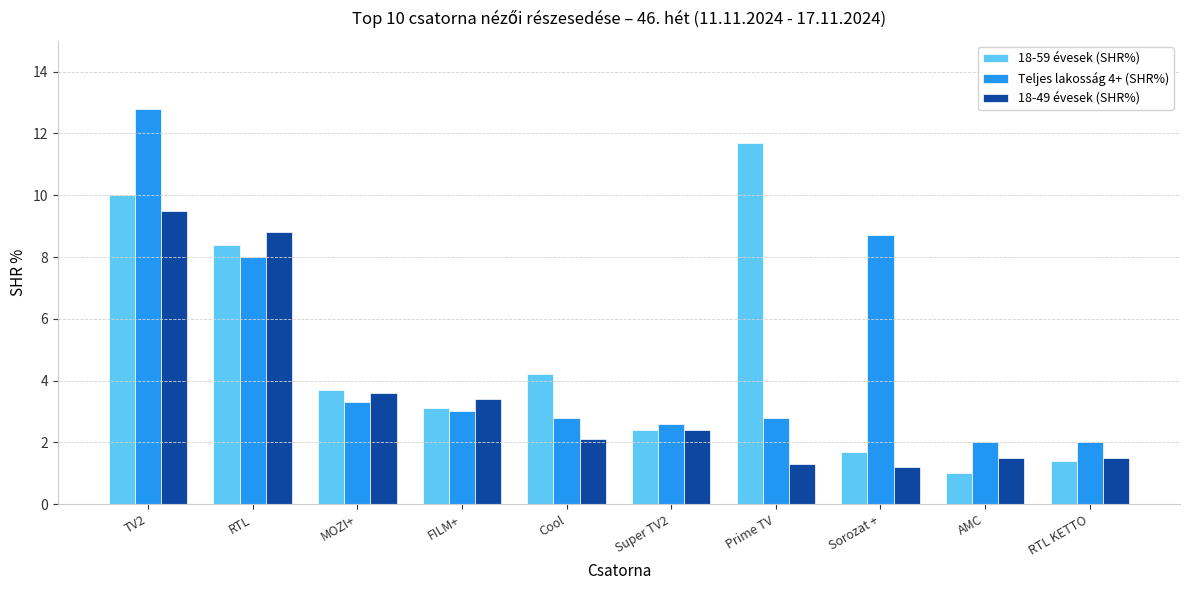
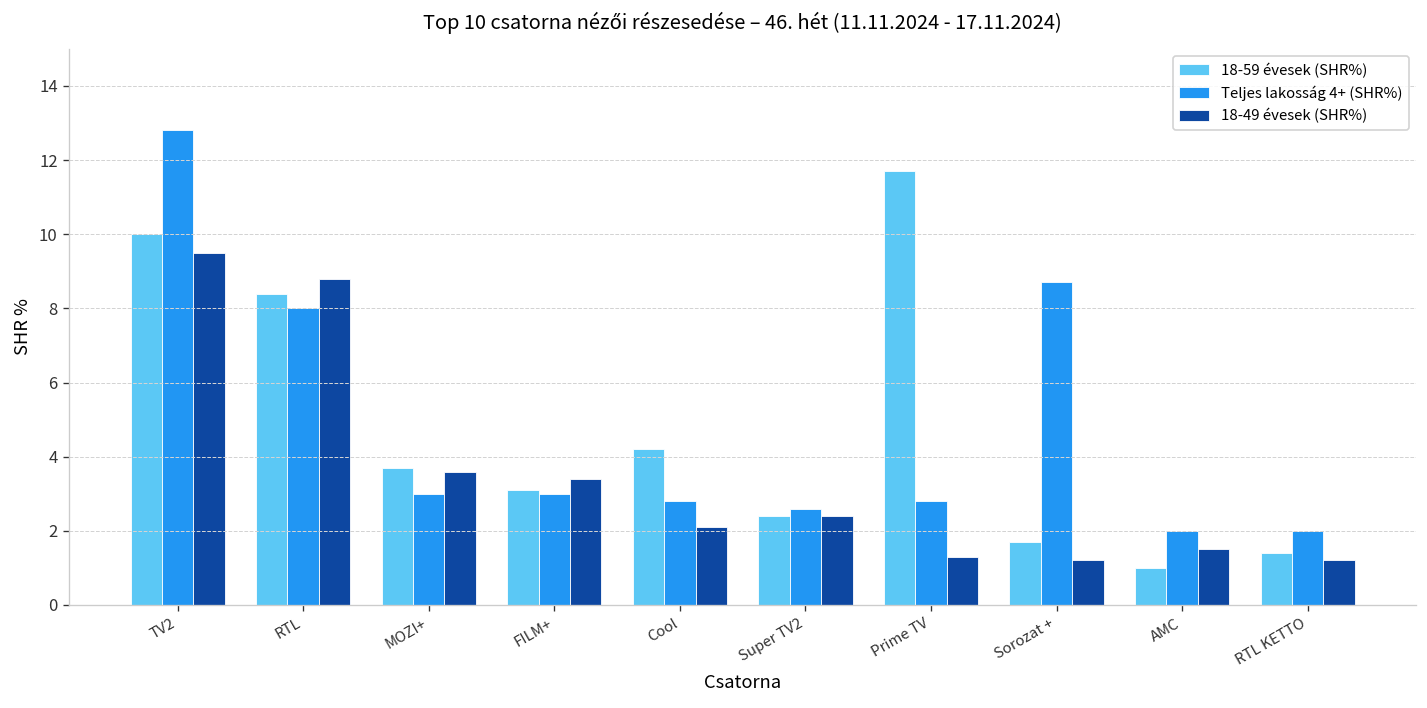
  {
    "18-59 évesek (SHR%)": {
      "TV2": 10.0,
      "RTL": 8.4,
      "MOZI+": 3.7,
      "FILM+": 3.1,
      "Cool": 4.2,
      "Super TV2": 2.4,
      "Prime TV": 11.7,
      "Sorozat +": 1.7,
      "AMC": 1.0,
      "RTL KETTO": 1.4
    },
    "Teljes lakosság 4+ (SHR%)": {
      "TV2": 12.8,
      "RTL": 8.0,
-     "MOZI+": 3.3,
+     "MOZI+": 3.0,
      "FILM+": 3.0,
      "Cool": 2.8,
      "Super TV2": 2.6,
      "Prime TV": 2.8,
      "Sorozat +": 8.7,
      "AMC": 2.0,
      "RTL KETTO": 2.0
    },
    "18-49 évesek (SHR%)": {
      "TV2": 9.5,
      "RTL": 8.8,
      "MOZI+": 3.6,
      "FILM+": 3.4,
      "Cool": 2.1,
      "Super TV2": 2.4,
      "Prime TV": 1.3,
      "Sorozat +": 1.2,
      "AMC": 1.5,
-     "RTL KETTO": 1.5
+     "RTL KETTO": 1.2
    }
  }
